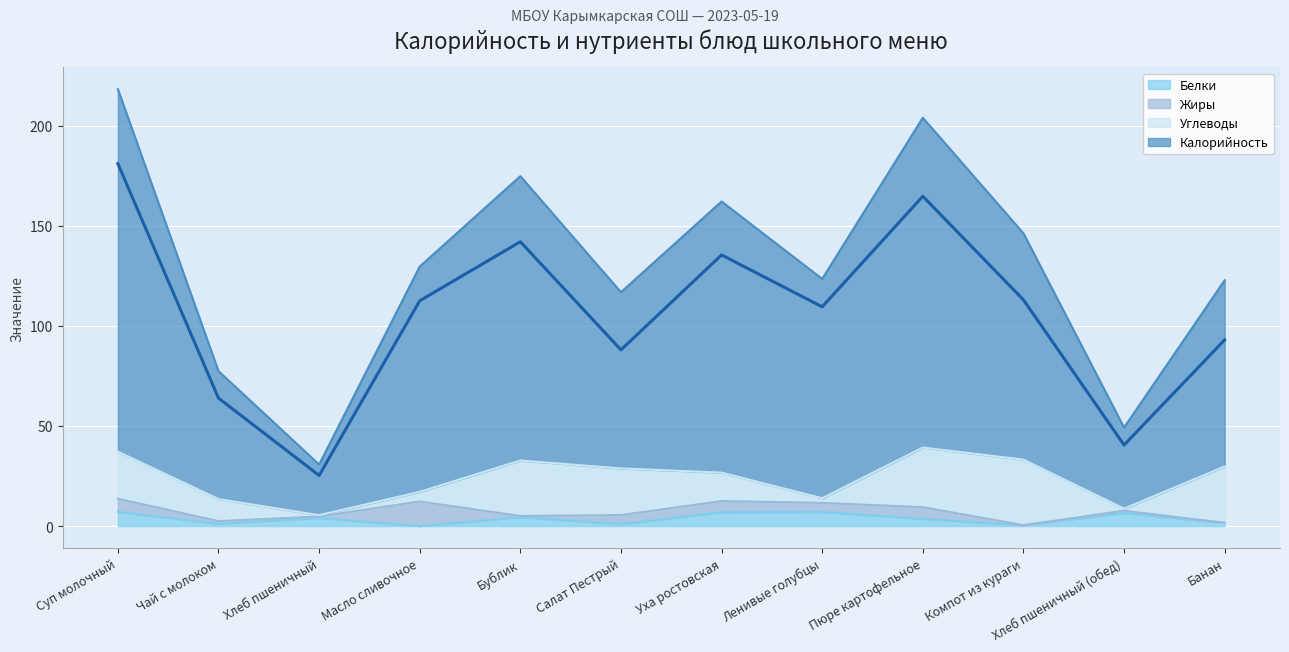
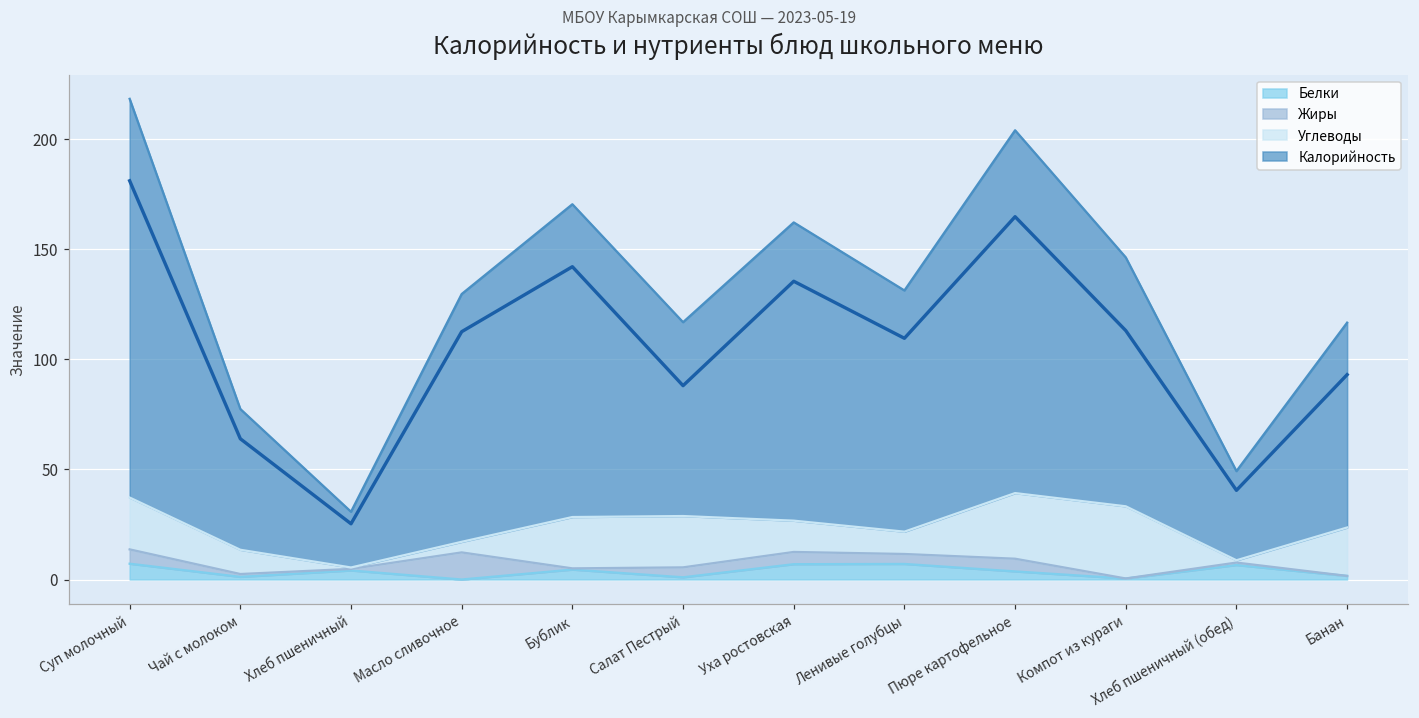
  {
    "Углеводы": {
      "Суп молочный": 24,
      "Чай с молоком": 11,
      "Масло сливочное": 5,
-     "Бублик": 28,
+     "Бублик": 23,
      "Салат Пестрый": 23,
      "Уха ростовская": 14,
-     "Ленивые голубцы": 2,
+     "Ленивые голубцы": 10,
      "Пюре картофельное": 30,
      "Компот из кураги": 33,
-     "Банан": 28
+     "Банан": 22
    },
    "Калорийность": {
      "Суп молочный": 181,
      "Чай с молоком": 64,
      "Хлеб пшеничный": 25,
      "Масло сливочное": 113,
      "Бублик": 142,
      "Салат Пестрый": 88,
      "Уха ростовская": 135,
      "Ленивые голубцы": 110,
      "Пюре картофельное": 165,
      "Компот из кураги": 113,
      "Хлеб пшеничный (обед)": 40,
      "Банан": 93
    }
  }
